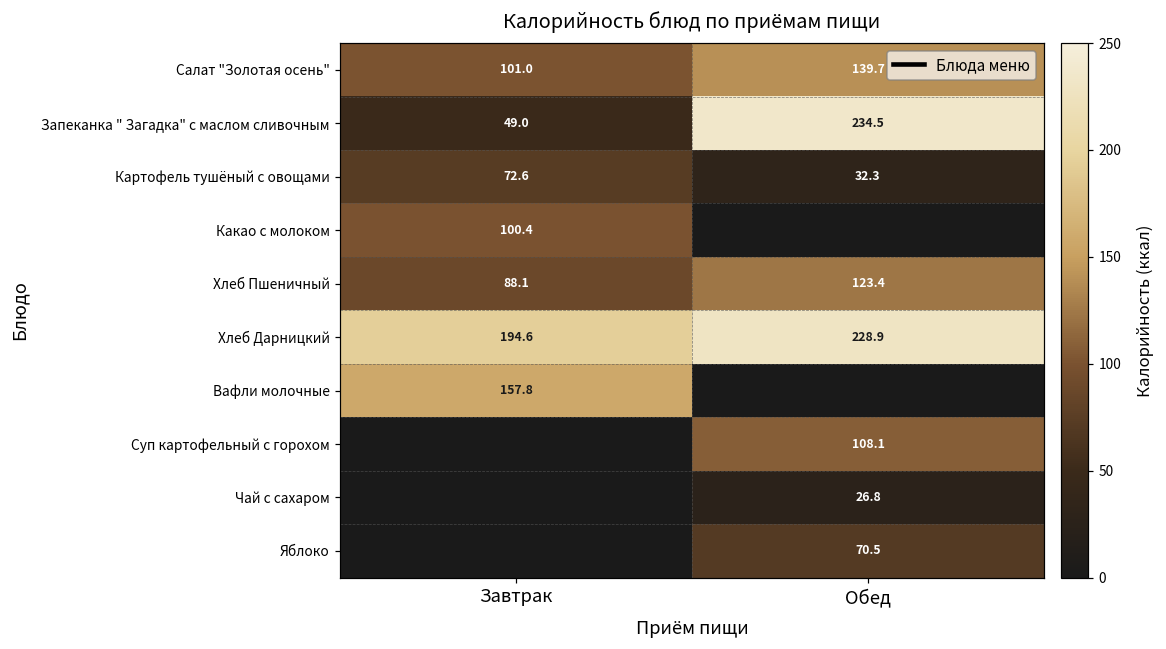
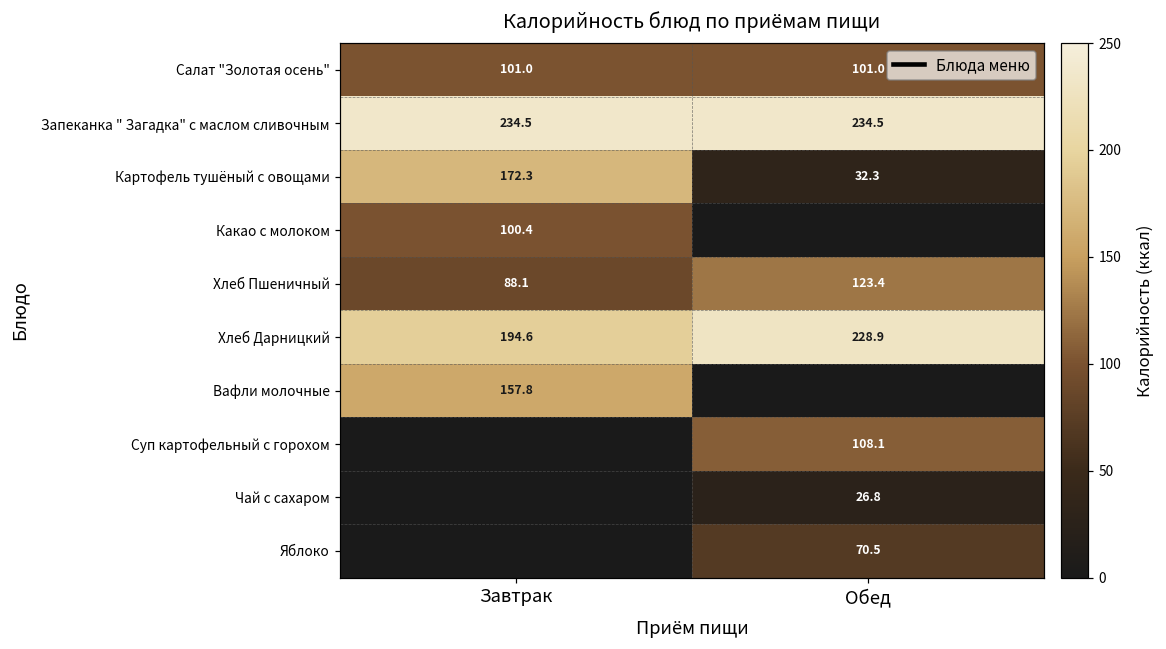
  {
    "Салат \"Золотая осень\"": {
      "Завтрак": 101.0,
-     "Обед": 139.7
+     "Обед": 101.0
    },
    "Запеканка \" Загадка\" с маслом сливочным": {
-     "Завтрак": 49.0,
+     "Завтрак": 234.5,
      "Обед": 234.5
    },
    "Картофель тушёный с овощами": {
-     "Завтрак": 72.6,
+     "Завтрак": 172.3,
      "Обед": 32.3
    },
    "Какао с молоком": {
      "Завтрак": 100.4
    },
    "Хлеб Пшеничный": {
      "Завтрак": 88.1,
      "Обед": 123.4
    },
    "Хлеб Дарницкий": {
      "Завтрак": 194.6,
      "Обед": 228.9
    },
    "Вафли молочные": {
      "Завтрак": 157.8
    },
    "Суп картофельный с горохом": {
      "Обед": 108.1
    },
    "Чай с сахаром": {
      "Обед": 26.8
    },
    "Яблоко": {
      "Обед": 70.5
    }
  }
